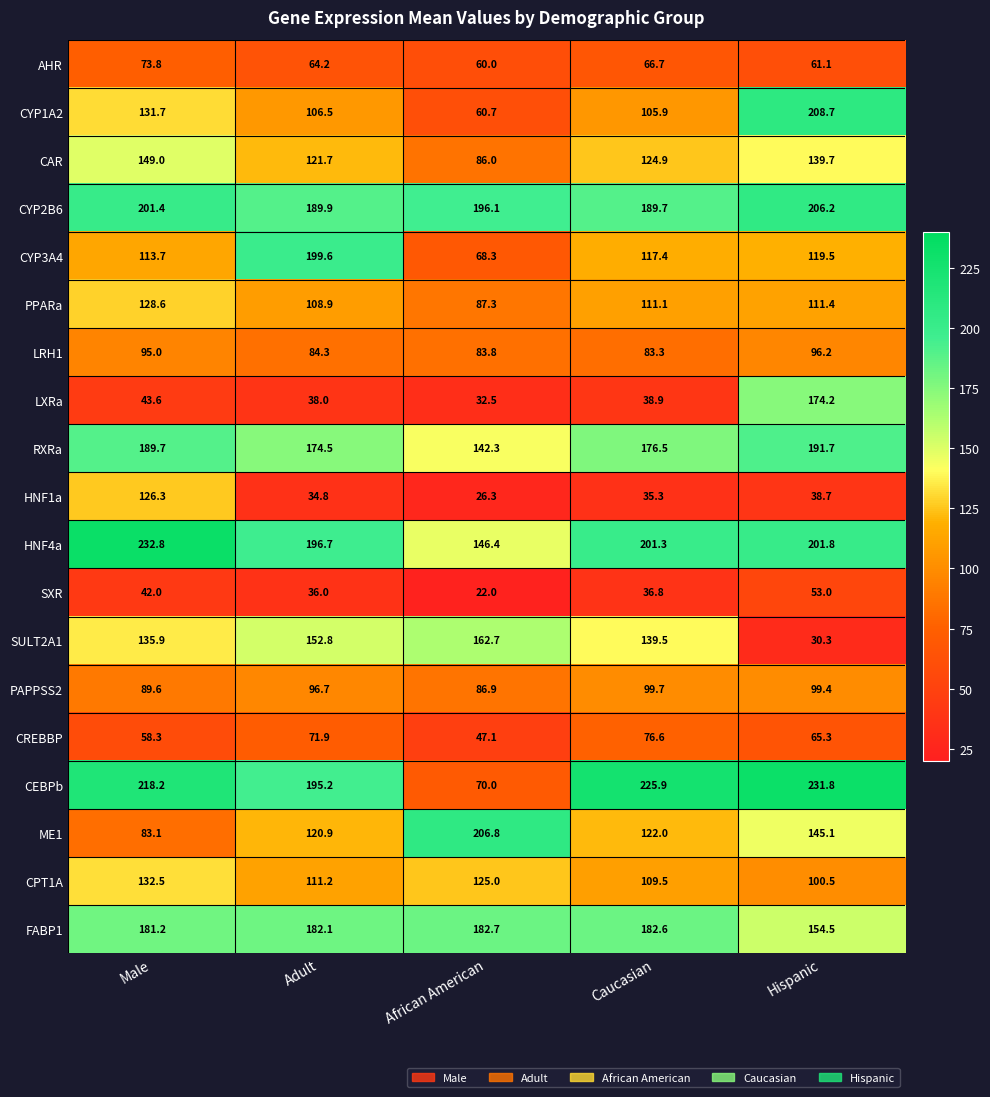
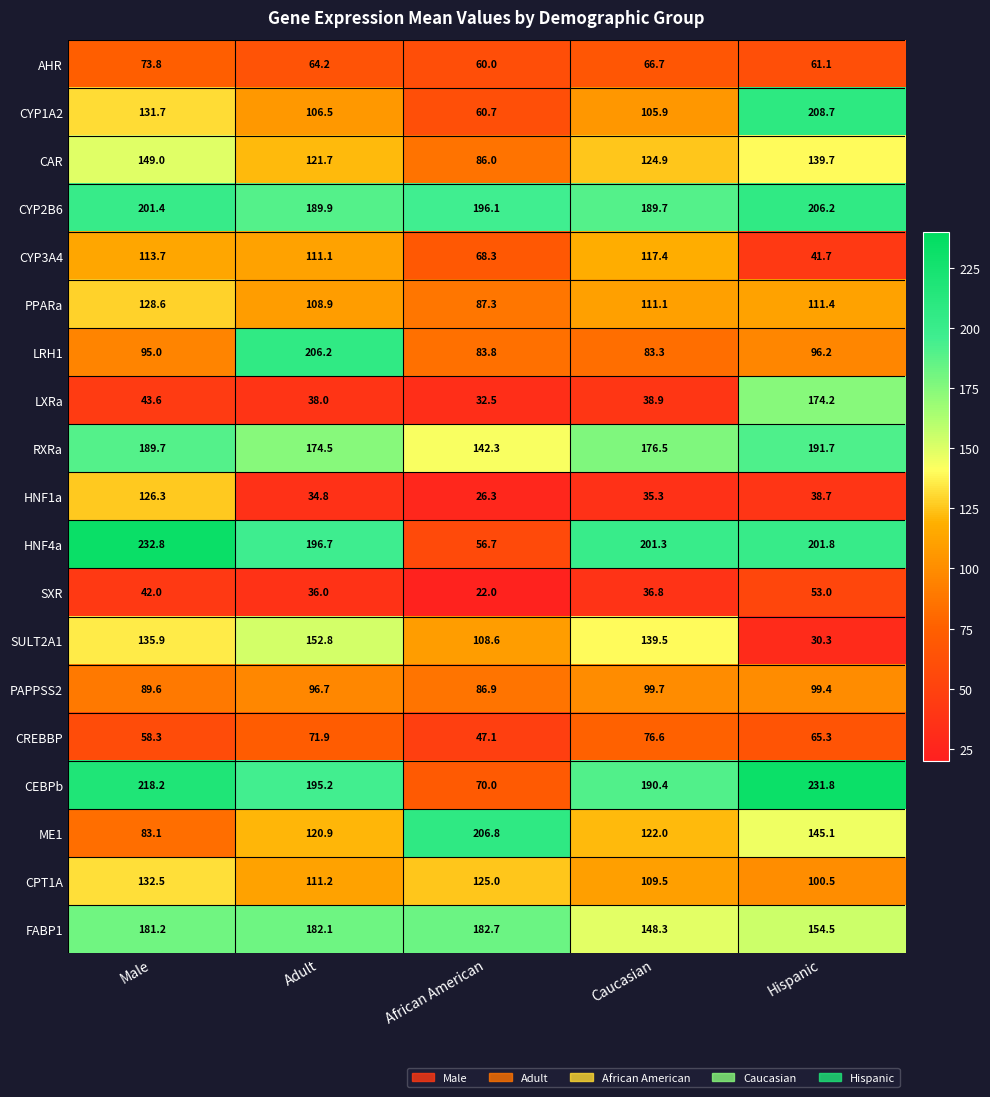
  {
    "AHR": {
      "Male": 73.8,
      "Adult": 64.2,
      "African American": 60.0,
      "Caucasian": 66.7,
      "Hispanic": 61.1
    },
    "CYP1A2": {
      "Male": 131.7,
      "Adult": 106.5,
      "African American": 60.7,
      "Caucasian": 105.9,
      "Hispanic": 208.7
    },
    "CAR": {
      "Male": 149.0,
      "Adult": 121.7,
      "African American": 86.0,
      "Caucasian": 124.9,
      "Hispanic": 139.7
    },
    "CYP2B6": {
      "Male": 201.4,
      "Adult": 189.9,
      "African American": 196.1,
      "Caucasian": 189.7,
      "Hispanic": 206.2
    },
    "CYP3A4": {
      "Male": 113.7,
-     "Adult": 199.6,
+     "Adult": 111.1,
      "African American": 68.3,
      "Caucasian": 117.4,
-     "Hispanic": 119.5
+     "Hispanic": 41.7
    },
    "PPARa": {
      "Male": 128.6,
      "Adult": 108.9,
      "African American": 87.3,
      "Caucasian": 111.1,
      "Hispanic": 111.4
    },
    "LRH1": {
      "Male": 95.0,
-     "Adult": 84.3,
+     "Adult": 206.2,
      "African American": 83.8,
      "Caucasian": 83.3,
      "Hispanic": 96.2
    },
    "LXRa": {
      "Male": 43.6,
      "Adult": 38.0,
      "African American": 32.5,
      "Caucasian": 38.9,
      "Hispanic": 174.2
    },
    "RXRa": {
      "Male": 189.7,
      "Adult": 174.5,
      "African American": 142.3,
      "Caucasian": 176.5,
      "Hispanic": 191.7
    },
    "HNF1a": {
      "Male": 126.3,
      "Adult": 34.8,
      "African American": 26.3,
      "Caucasian": 35.3,
      "Hispanic": 38.7
    },
    "HNF4a": {
      "Male": 232.8,
      "Adult": 196.7,
-     "African American": 146.4,
+     "African American": 56.7,
      "Caucasian": 201.3,
      "Hispanic": 201.8
    },
    "SXR": {
      "Male": 42.0,
      "Adult": 36.0,
      "African American": 22.0,
      "Caucasian": 36.8,
      "Hispanic": 53.0
    },
    "SULT2A1": {
      "Male": 135.9,
      "Adult": 152.8,
-     "African American": 162.7,
+     "African American": 108.6,
      "Caucasian": 139.5,
      "Hispanic": 30.3
    },
    "PAPPSS2": {
      "Male": 89.6,
      "Adult": 96.7,
      "African American": 86.9,
      "Caucasian": 99.7,
      "Hispanic": 99.4
    },
    "CREBBP": {
      "Male": 58.3,
      "Adult": 71.9,
      "African American": 47.1,
      "Caucasian": 76.6,
      "Hispanic": 65.3
    },
    "CEBPb": {
      "Male": 218.2,
      "Adult": 195.2,
      "African American": 70.0,
-     "Caucasian": 225.9,
+     "Caucasian": 190.4,
      "Hispanic": 231.8
    },
    "ME1": {
      "Male": 83.1,
      "Adult": 120.9,
      "African American": 206.8,
      "Caucasian": 122.0,
      "Hispanic": 145.1
    },
    "CPT1A": {
      "Male": 132.5,
      "Adult": 111.2,
      "African American": 125.0,
      "Caucasian": 109.5,
      "Hispanic": 100.5
    },
    "FABP1": {
      "Male": 181.2,
      "Adult": 182.1,
      "African American": 182.7,
-     "Caucasian": 182.6,
+     "Caucasian": 148.3,
      "Hispanic": 154.5
    }
  }
